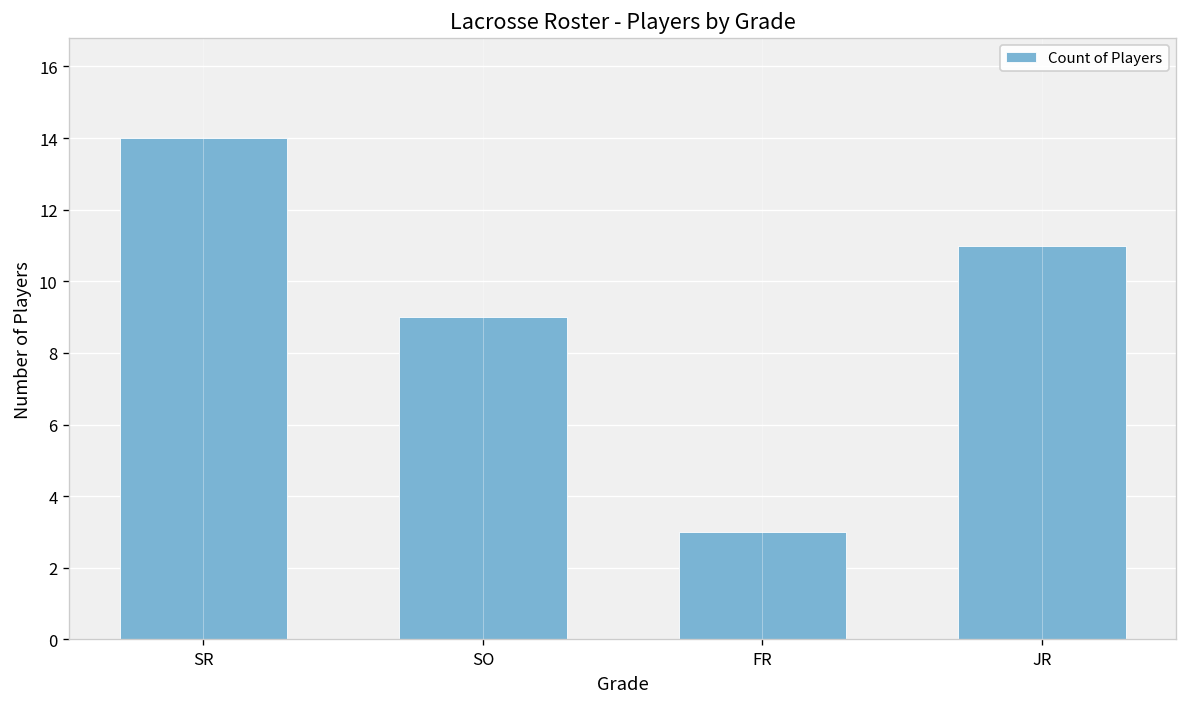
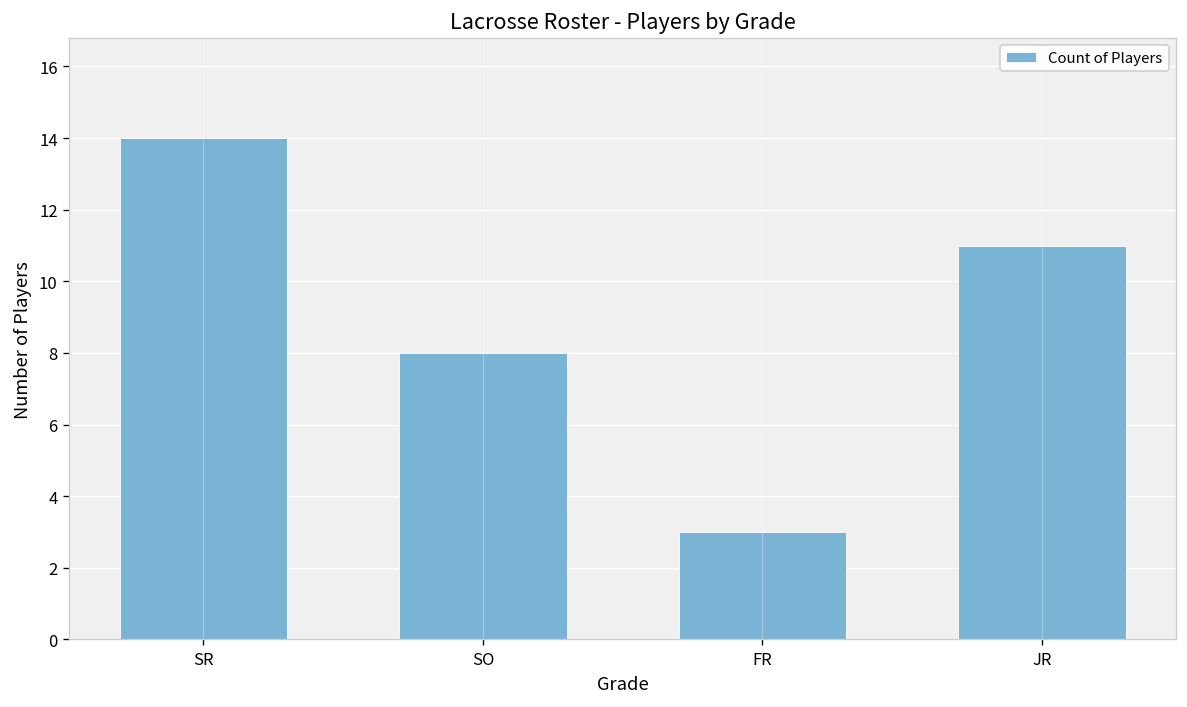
  {
    "SR": 14,
-   "SO": 9,
+   "SO": 8,
    "FR": 3,
    "JR": 11
  }
